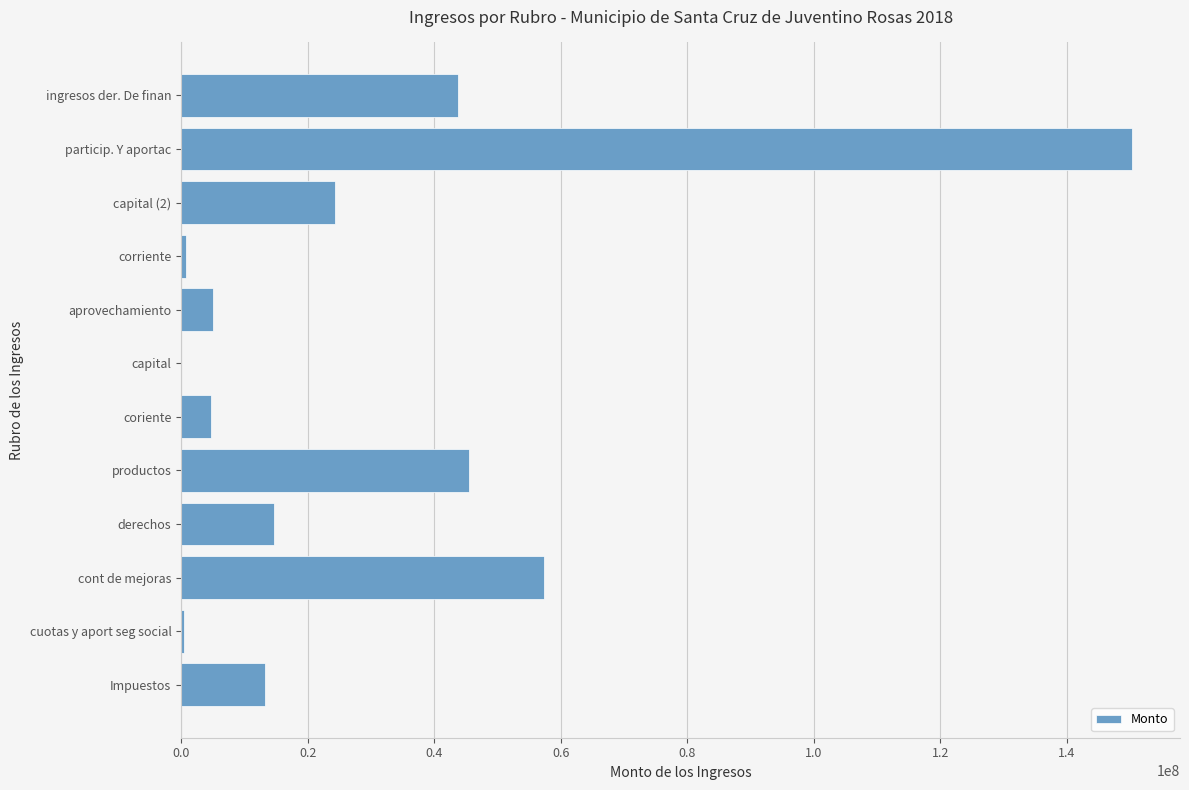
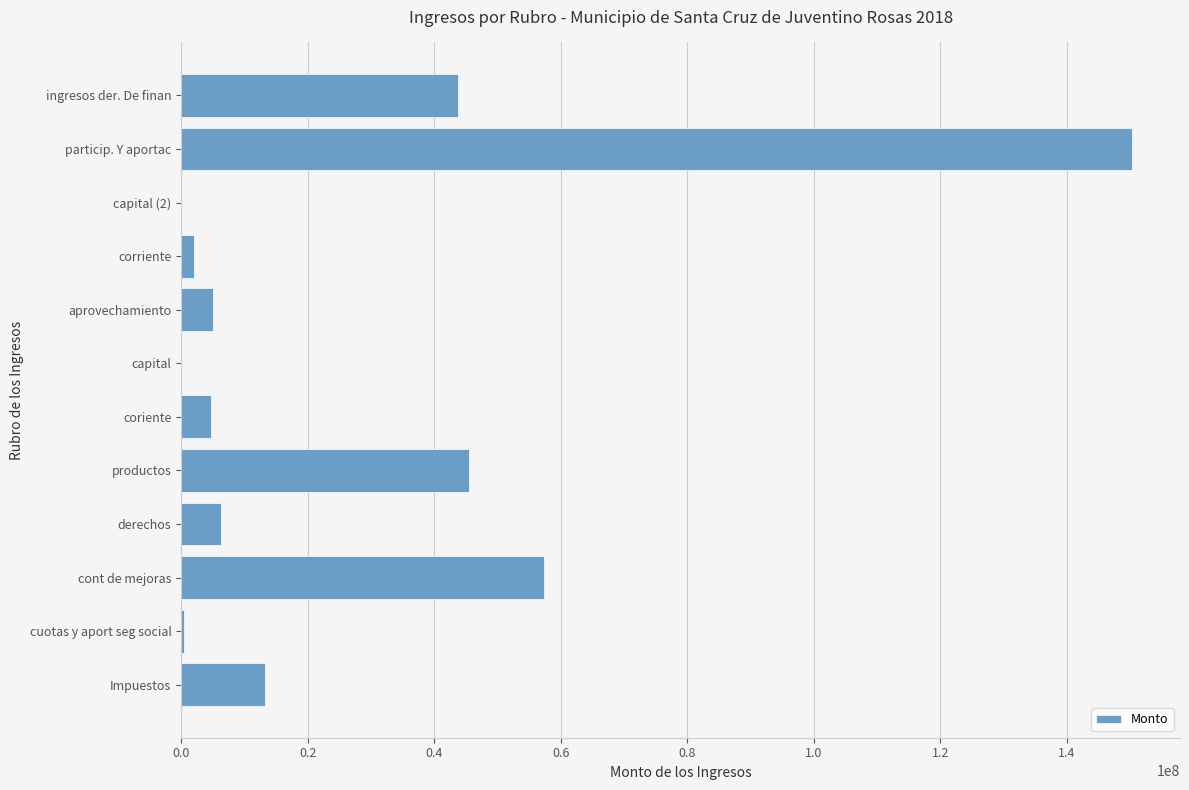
  {
    "ingresos der. De finan": 44000000,
    "particip. Y aportac": 150000000,
-   "capital (2)": 24000000,
-   "corriente": 1000000,
+   "capital (2)": 0,
+   "corriente": 2000000,
    "aprovechamiento": 5000000,
    "capital": 0,
    "coriente": 5000000,
    "productos": 45000000,
-   "derechos": 15000000,
+   "derechos": 6000000,
    "cont de mejoras": 57000000,
    "cuotas y aport seg social": 1000000,
    "Impuestos": 13000000
  }
